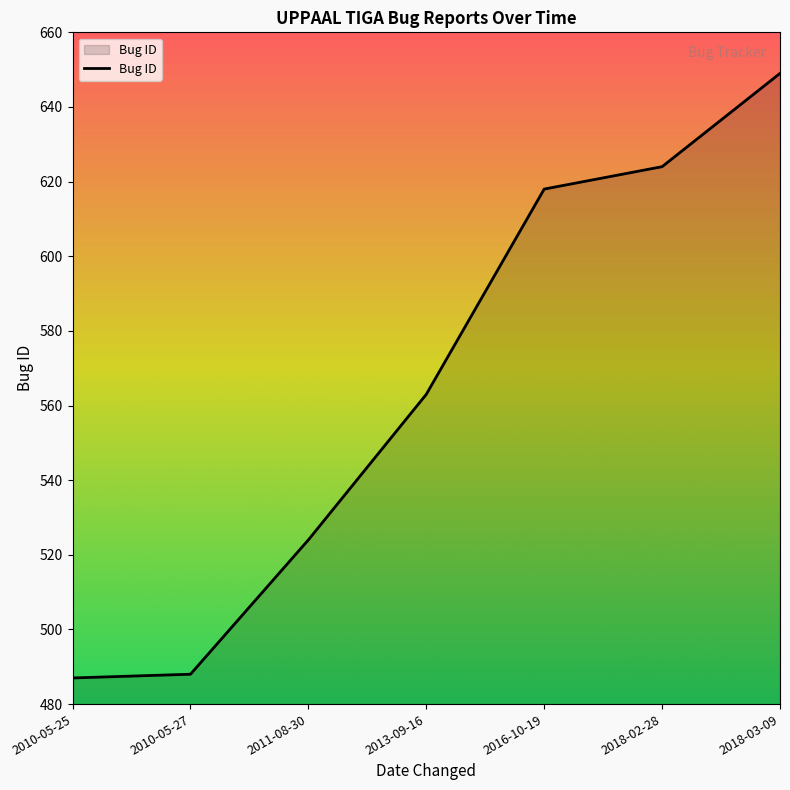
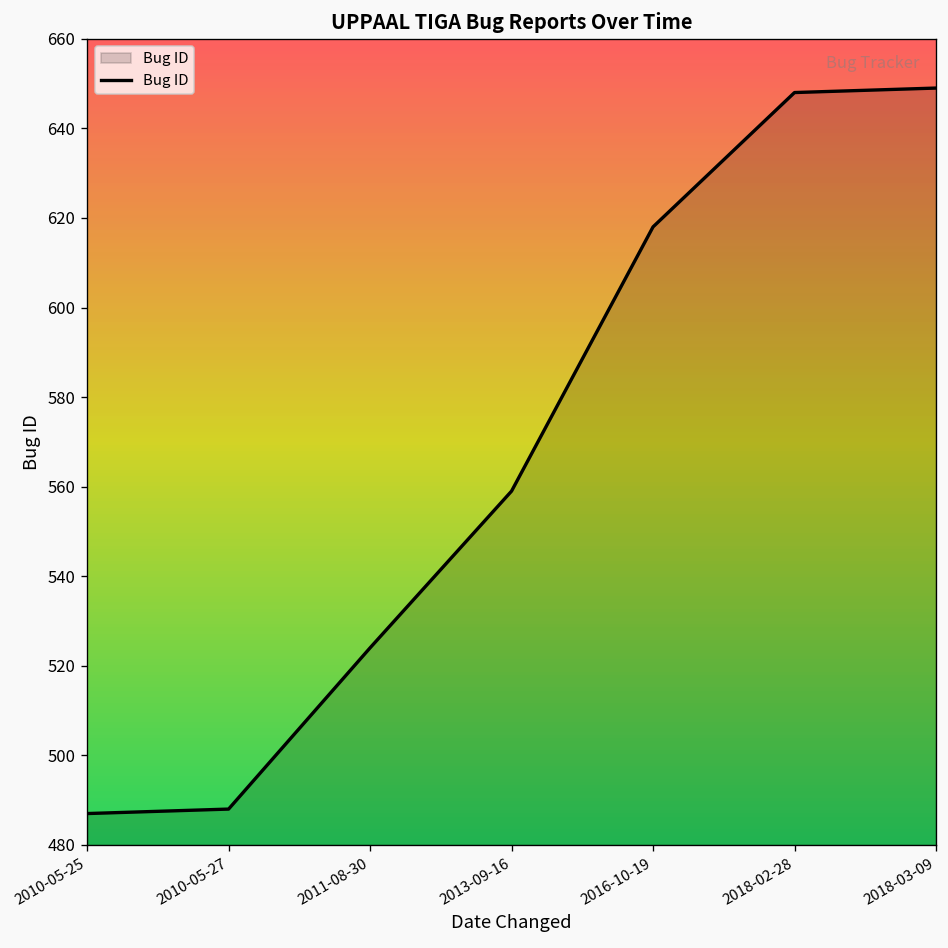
  {
    "2010-05-25": 487,
    "2010-05-27": 488,
    "2011-08-30": 524,
-   "2013-09-16": 563,
+   "2013-09-16": 559,
    "2016-10-19": 618,
-   "2018-02-28": 624,
+   "2018-02-28": 648,
    "2018-03-09": 649
  }
